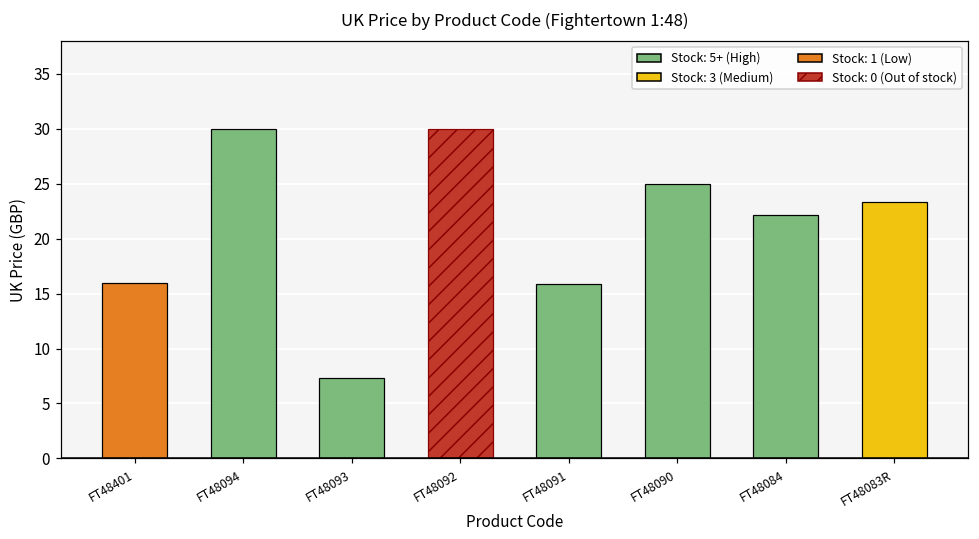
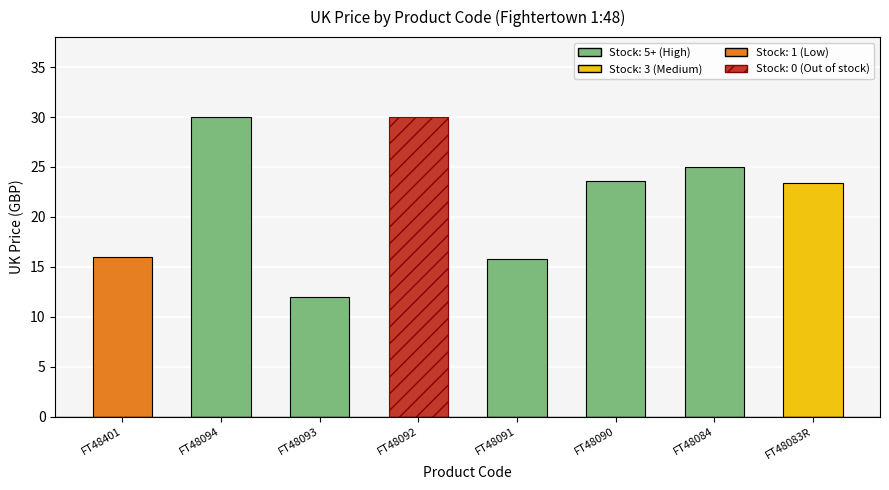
  {
    "FT48401": 16,
    "FT48094": 30,
-   "FT48093": 7,
+   "FT48093": 12,
    "FT48092": 30,
    "FT48091": 16,
-   "FT48090": 25,
-   "FT48084": 22,
+   "FT48090": 24,
+   "FT48084": 25,
    "FT48083R": 23
  }
